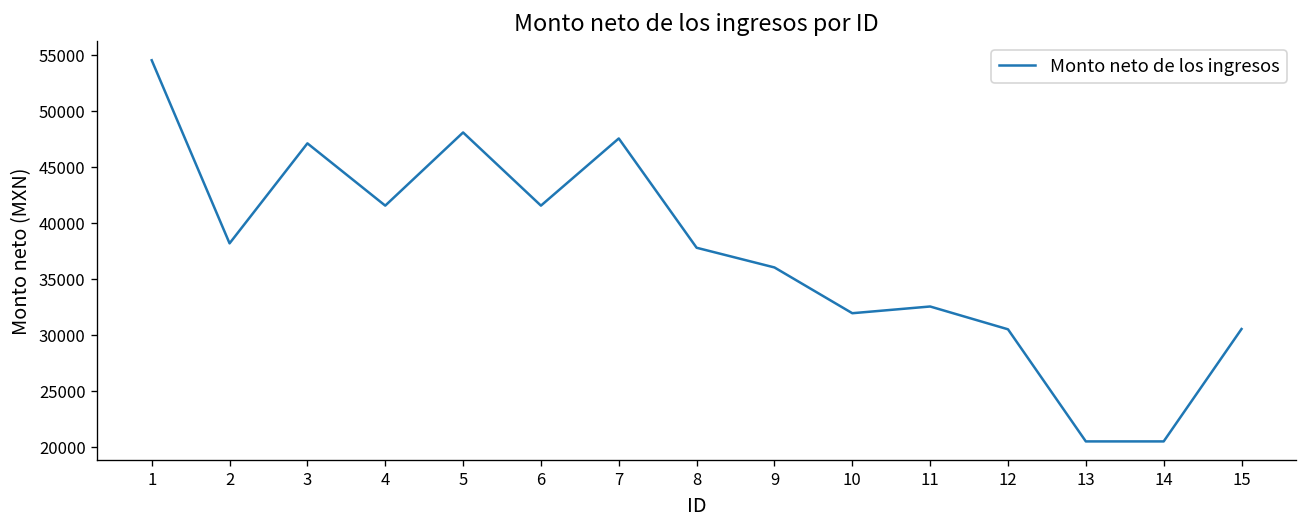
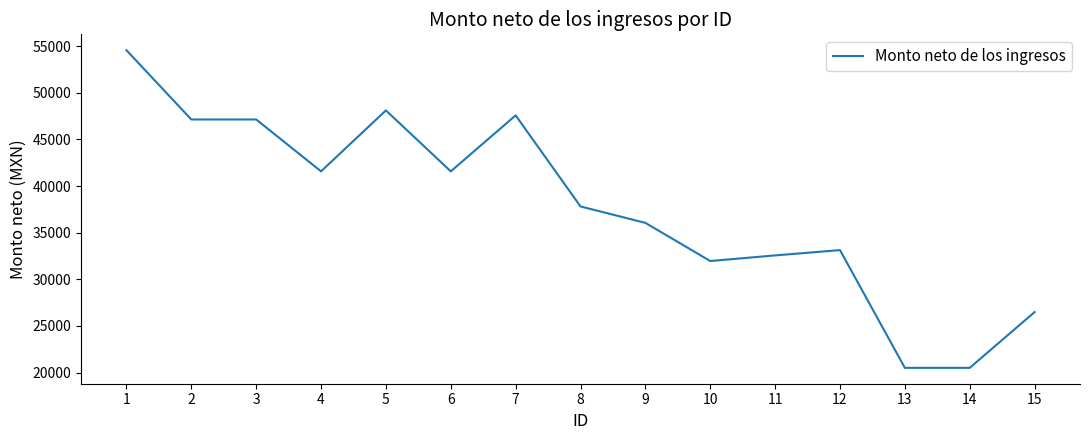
  {
    "1": 55000,
-   "2": 38000,
+   "2": 47000,
    "3": 47000,
    "4": 42000,
    "5": 48000,
    "6": 42000,
    "7": 48000,
    "8": 38000,
    "9": 36000,
    "10": 32000,
    "11": 33000,
-   "12": 31000,
+   "12": 33000,
    "13": 21000,
    "14": 21000,
-   "15": 31000
+   "15": 26000
  }
